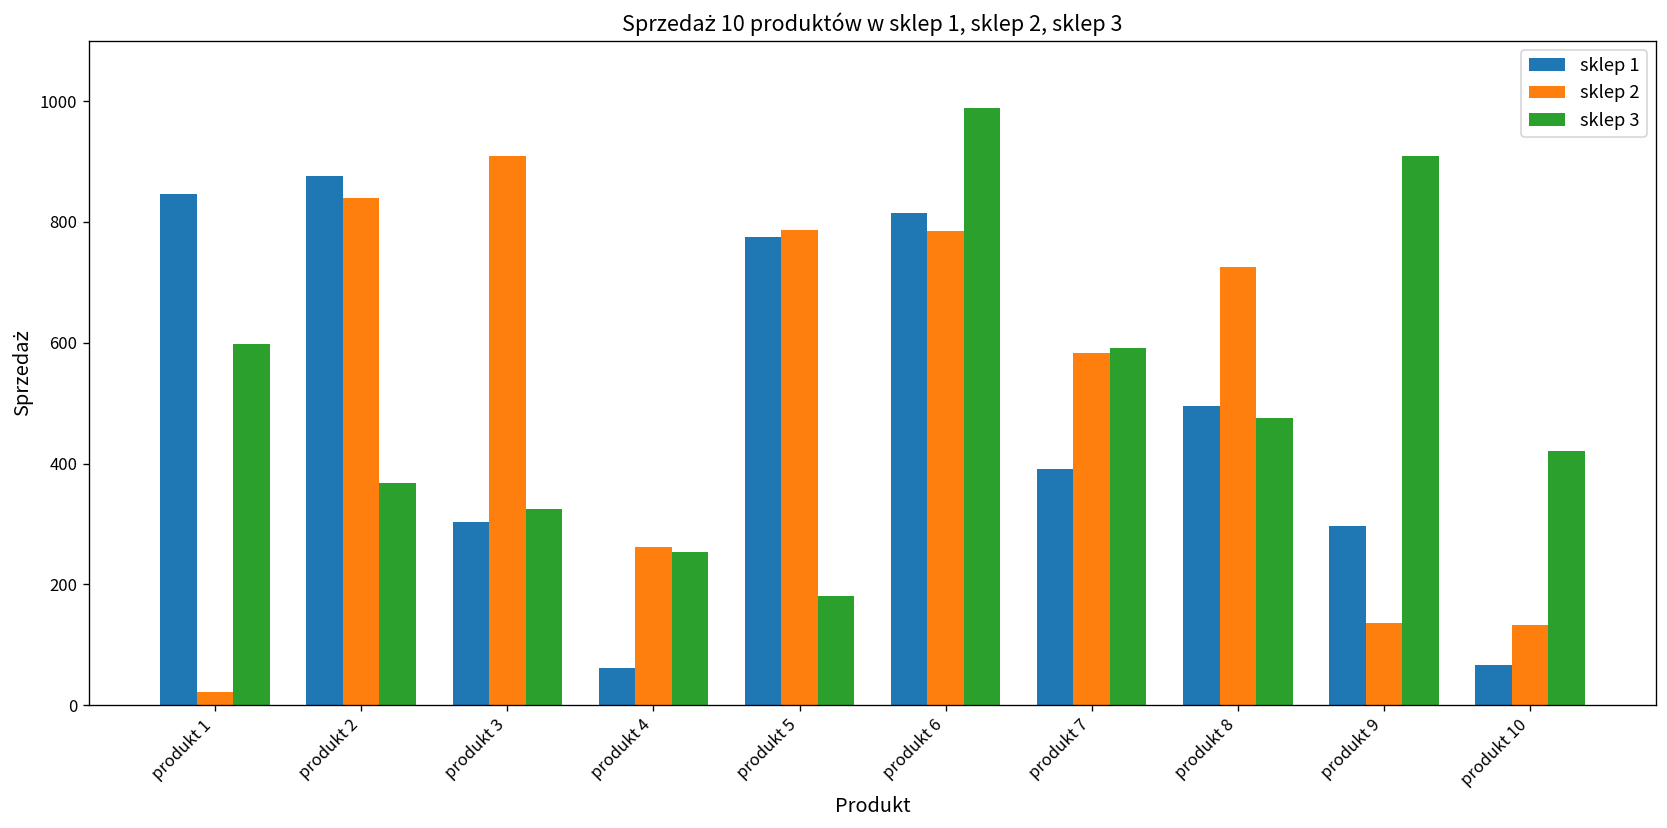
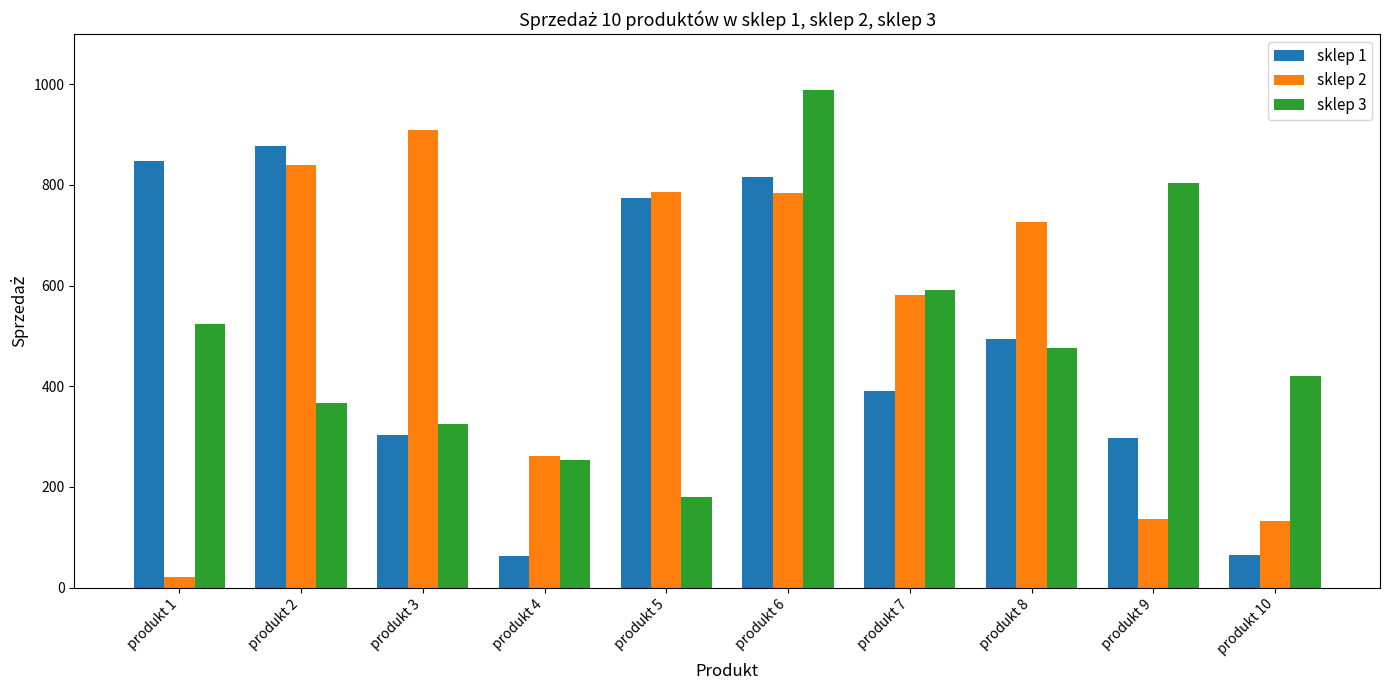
  {
    "sklep 1": {
      "produkt 1": 850,
      "produkt 2": 880,
      "produkt 3": 300,
      "produkt 4": 60,
      "produkt 5": 770,
      "produkt 6": 810,
      "produkt 7": 390,
      "produkt 8": 490,
      "produkt 9": 300,
      "produkt 10": 70
    },
    "sklep 2": {
      "produkt 1": 20,
      "produkt 2": 840,
      "produkt 3": 910,
      "produkt 4": 260,
      "produkt 5": 790,
      "produkt 6": 780,
      "produkt 7": 580,
      "produkt 8": 730,
      "produkt 9": 140,
      "produkt 10": 130
    },
    "sklep 3": {
-     "produkt 1": 600,
+     "produkt 1": 520,
      "produkt 2": 370,
      "produkt 3": 320,
      "produkt 4": 250,
      "produkt 5": 180,
      "produkt 6": 990,
      "produkt 7": 590,
      "produkt 8": 480,
-     "produkt 9": 910,
+     "produkt 9": 800,
      "produkt 10": 420
    }
  }
